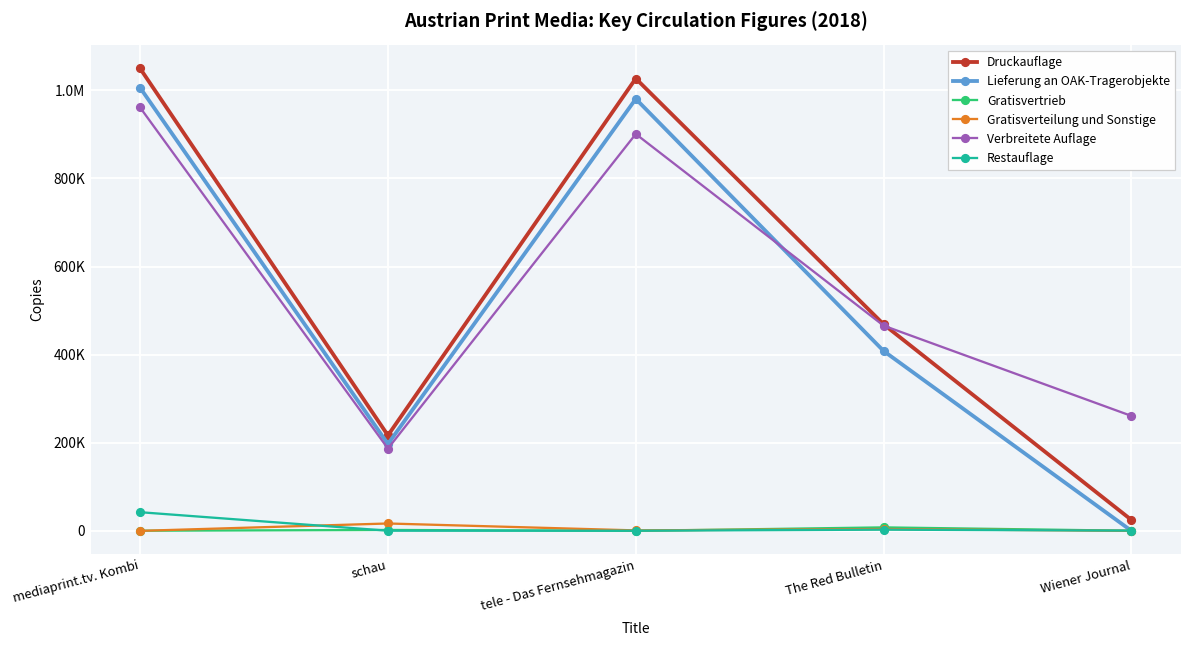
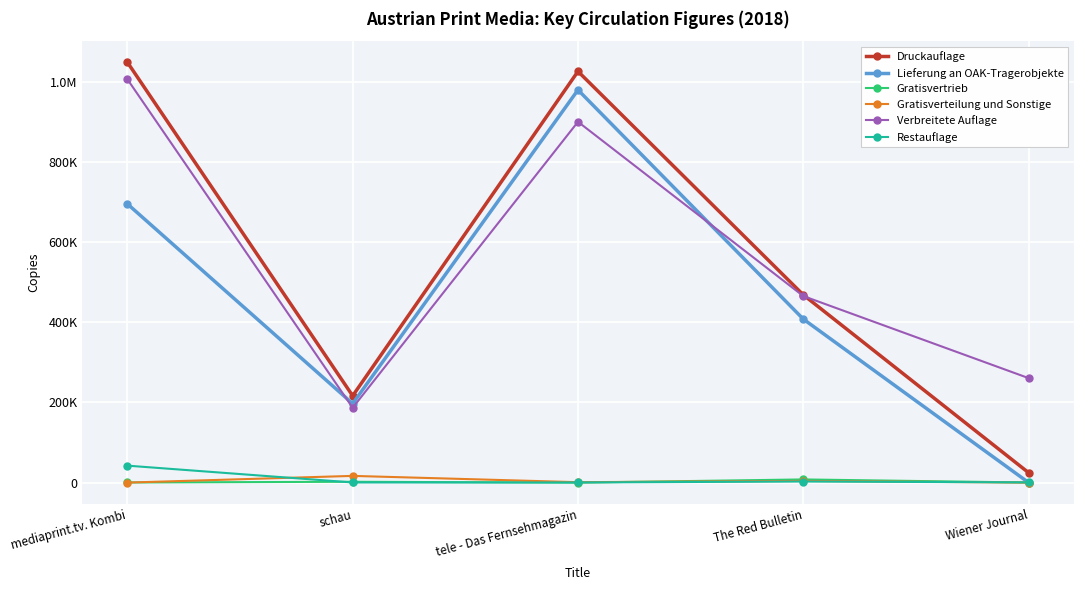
  {
    "Druckauflage": {
      "mediaprint.tv. Kombi": 1050000,
      "schau": 220000,
      "tele - Das Fernsehmagazin": 1030000,
      "Wiener Journal": 20000
    },
    "Lieferung an OAK-Tragerobjekte": {
-     "mediaprint.tv. Kombi": 1010000,
+     "mediaprint.tv. Kombi": 700000,
      "schau": 200000,
      "tele - Das Fernsehmagazin": 980000,
      "The Red Bulletin": 410000
    },
    "Gratisverteilung und Sonstige": {
      "schau": 20000
    },
    "Verbreitete Auflage": {
-     "mediaprint.tv. Kombi": 960000,
+     "mediaprint.tv. Kombi": 1010000,
      "schau": 190000,
      "tele - Das Fernsehmagazin": 900000,
      "Wiener Journal": 260000
    }
  }
